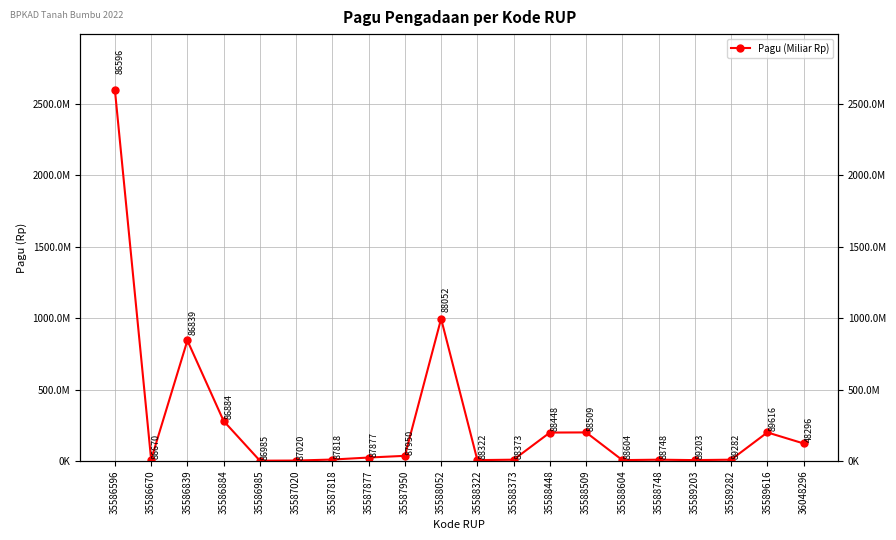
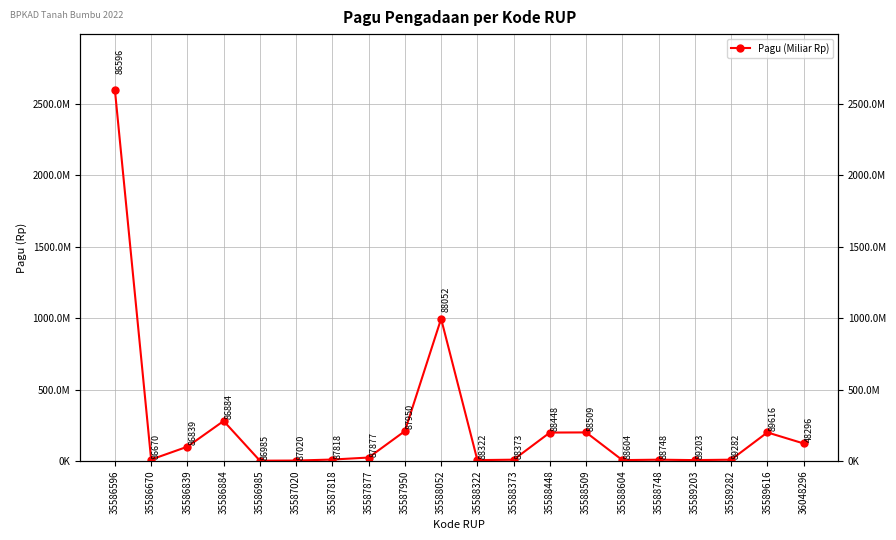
  {
-   "35586839": 840000000,
-   "35587950": 40000000
+   "35586839": 100000000,
+   "35587950": 210000000
  }
